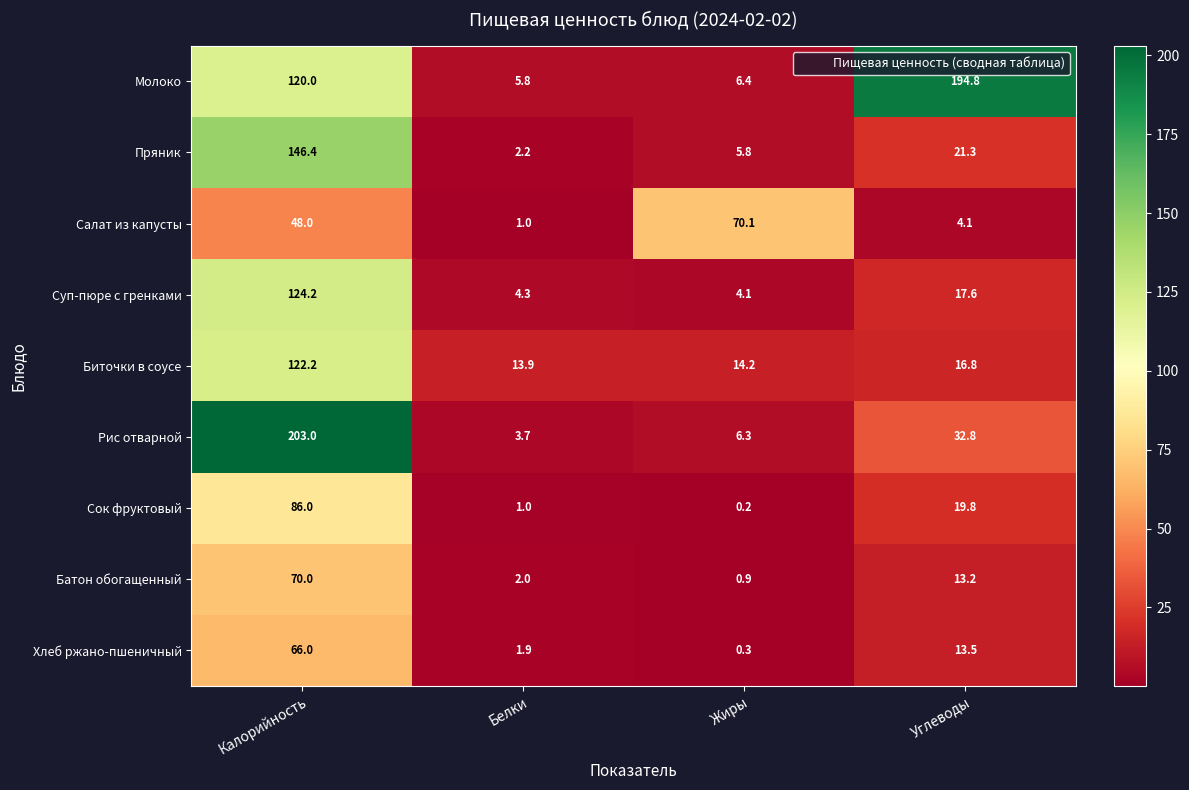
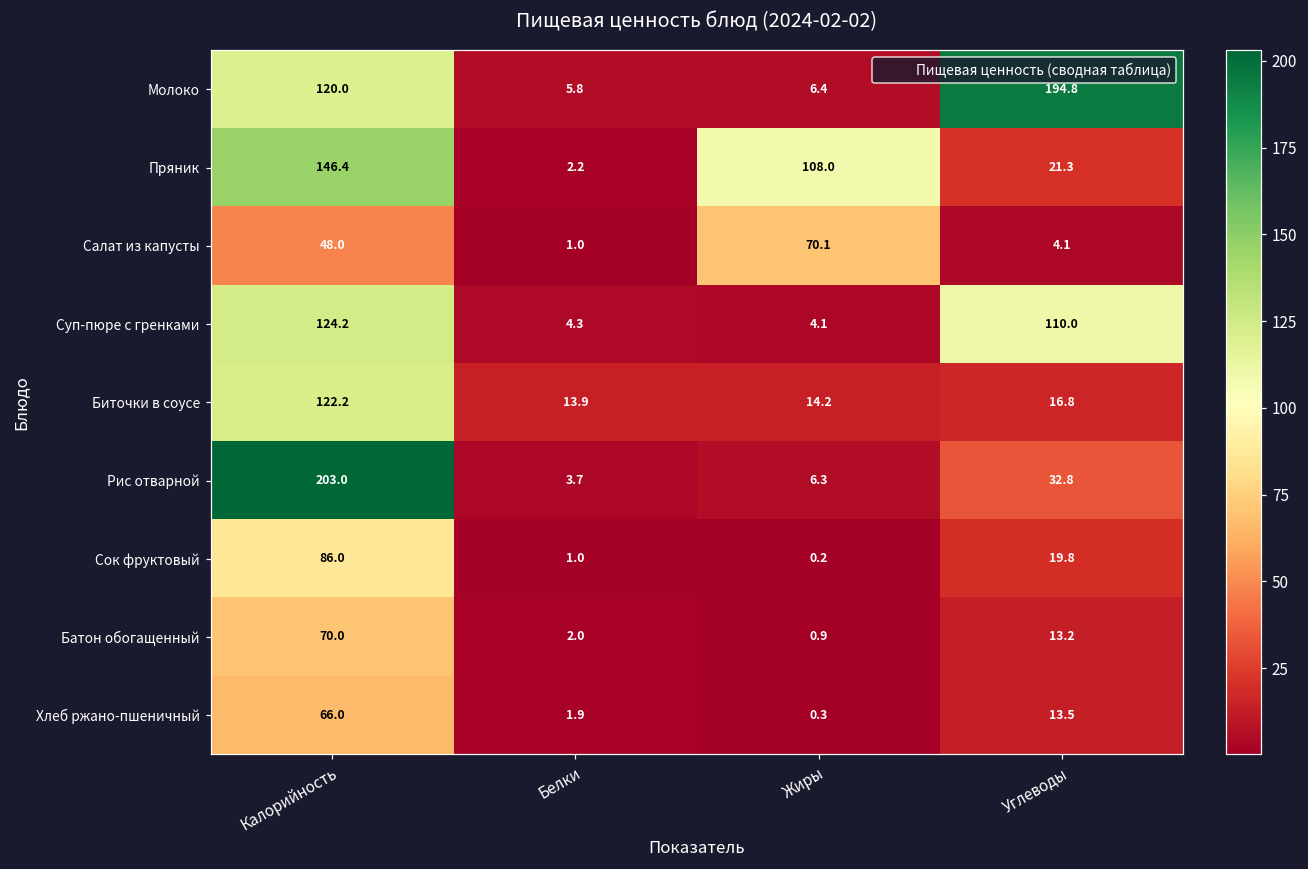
  {
    "Молоко": {
      "Калорийность": 120.0,
      "Белки": 5.8,
      "Жиры": 6.4
    },
    "Пряник": {
      "Калорийность": 146.4,
      "Белки": 2.2,
-     "Жиры": 5.8,
+     "Жиры": 108.0,
      "Углеводы": 21.3
    },
    "Салат из капусты": {
      "Калорийность": 48.0,
      "Белки": 1.0,
      "Жиры": 70.1,
      "Углеводы": 4.1
    },
    "Суп-пюре с гренками": {
      "Калорийность": 124.2,
      "Белки": 4.3,
      "Жиры": 4.1,
-     "Углеводы": 17.6
+     "Углеводы": 110.0
    },
    "Биточки в соусе": {
      "Калорийность": 122.2,
      "Белки": 13.9,
      "Жиры": 14.2,
      "Углеводы": 16.8
    },
    "Рис отварной": {
      "Калорийность": 203.0,
      "Белки": 3.7,
      "Жиры": 6.3,
      "Углеводы": 32.8
    },
    "Сок фруктовый": {
      "Калорийность": 86.0,
      "Белки": 1.0,
      "Жиры": 0.2,
      "Углеводы": 19.8
    },
    "Батон обогащенный": {
      "Калорийность": 70.0,
      "Белки": 2.0,
      "Жиры": 0.9,
      "Углеводы": 13.2
    },
    "Хлеб ржано-пшеничный": {
      "Калорийность": 66.0,
      "Белки": 1.9,
      "Жиры": 0.3,
      "Углеводы": 13.5
    }
  }
